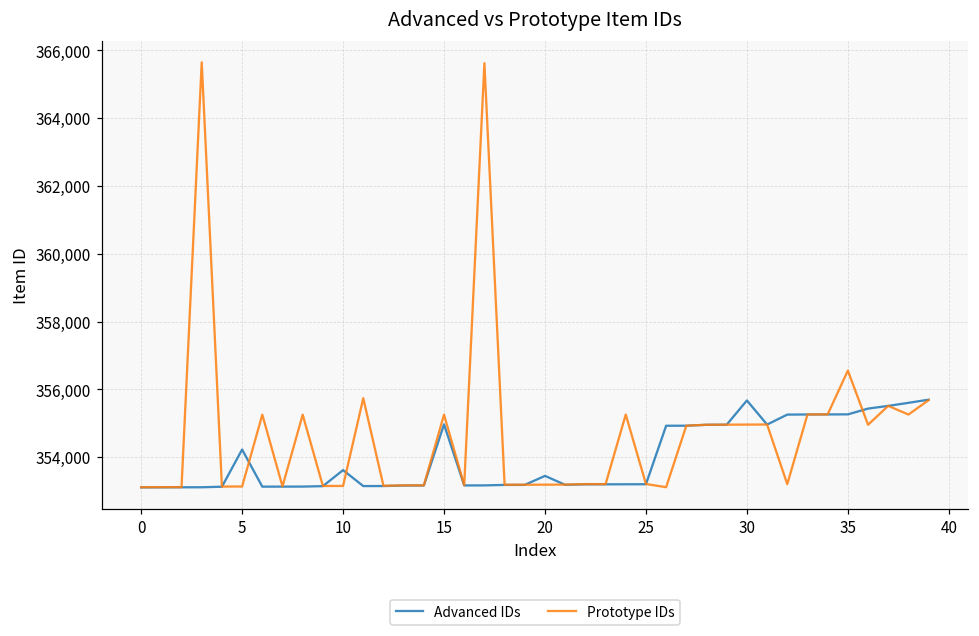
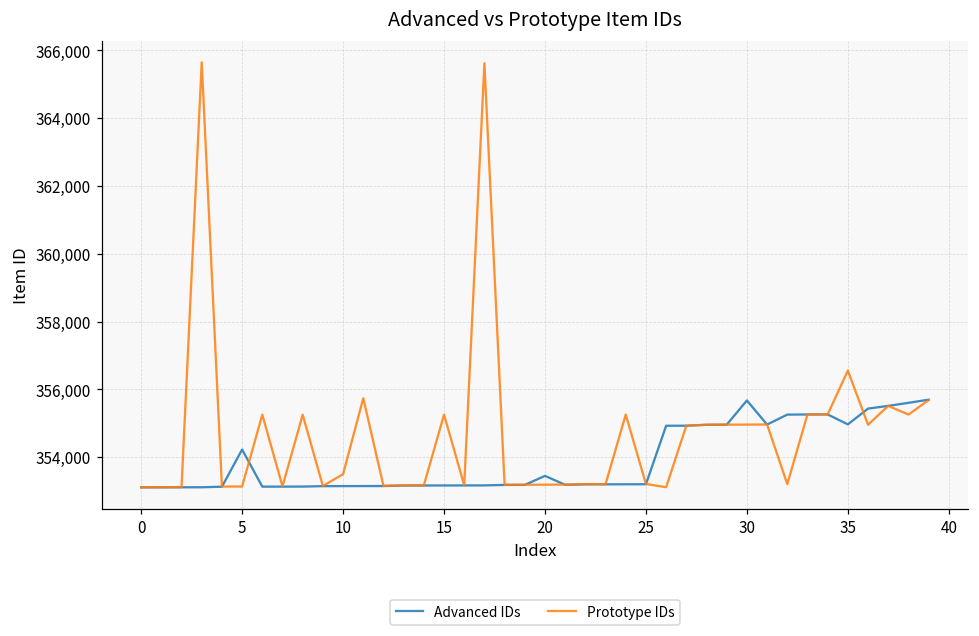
  {
    "Advanced IDs": {
      "5": "354,200",
-     "10": "353,600",
-     "15": "355,000",
+     "10": "353,100",
+     "15": "353,200",
      "20": "353,400",
      "30": "355,700",
-     "35": "355,300"
+     "35": "355,000"
    },
    "Prototype IDs": {
      "5": "353,100",
-     "10": "353,200",
+     "10": "353,500",
      "15": "355,300",
      "20": "353,200",
      "30": "355,000",
      "35": "356,600"
    }
  }
